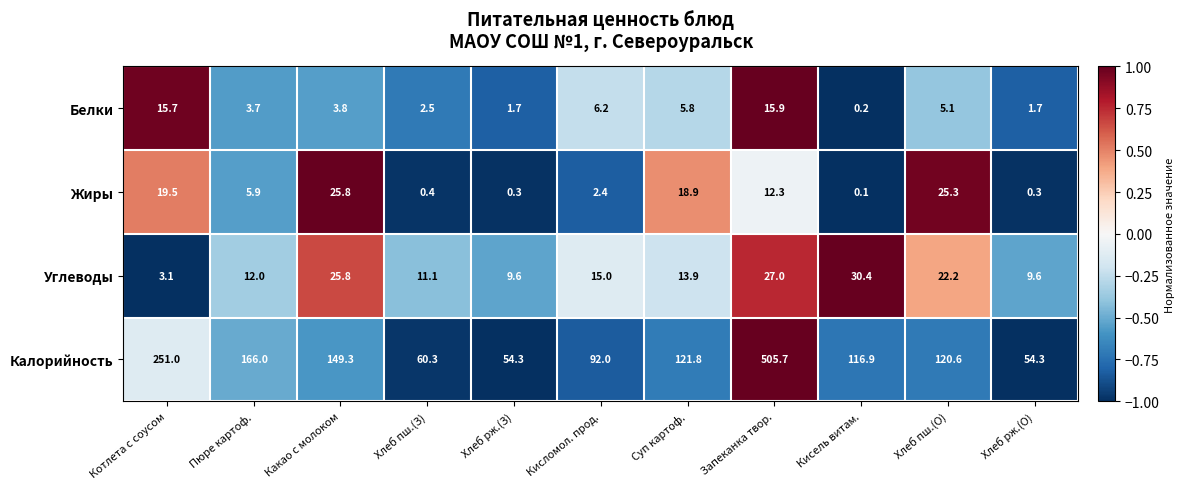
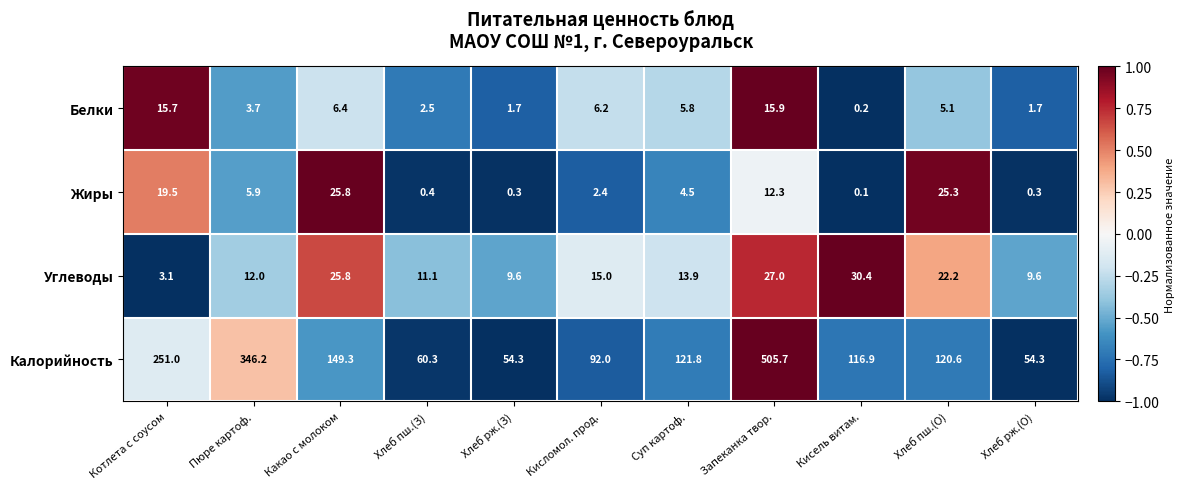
  {
    "Белки": {
      "Котлета с соусом": 15.7,
      "Пюре картоф.": 3.7,
-     "Какао с молоком": 3.8,
+     "Какао с молоком": 6.4,
      "Хлеб пш.(З)": 2.5,
      "Хлеб рж.(З)": 1.7,
      "Кисломол. прод.": 6.2,
      "Суп картоф.": 5.8,
      "Запеканка твор.": 15.9,
      "Кисель витам.": 0.2,
      "Хлеб пш.(О)": 5.1,
      "Хлеб рж.(О)": 1.7
    },
    "Жиры": {
      "Котлета с соусом": 19.5,
      "Пюре картоф.": 5.9,
      "Какао с молоком": 25.8,
      "Хлеб пш.(З)": 0.4,
      "Хлеб рж.(З)": 0.3,
      "Кисломол. прод.": 2.4,
-     "Суп картоф.": 18.9,
+     "Суп картоф.": 4.5,
      "Запеканка твор.": 12.3,
      "Кисель витам.": 0.1,
      "Хлеб пш.(О)": 25.3,
      "Хлеб рж.(О)": 0.3
    },
    "Углеводы": {
      "Котлета с соусом": 3.1,
      "Пюре картоф.": 12.0,
      "Какао с молоком": 25.8,
      "Хлеб пш.(З)": 11.1,
      "Хлеб рж.(З)": 9.6,
      "Кисломол. прод.": 15.0,
      "Суп картоф.": 13.9,
      "Запеканка твор.": 27.0,
      "Кисель витам.": 30.4,
      "Хлеб пш.(О)": 22.2,
      "Хлеб рж.(О)": 9.6
    },
    "Калорийность": {
      "Котлета с соусом": 251.0,
-     "Пюре картоф.": 166.0,
+     "Пюре картоф.": 346.2,
      "Какао с молоком": 149.3,
      "Хлеб пш.(З)": 60.3,
      "Хлеб рж.(З)": 54.3,
      "Кисломол. прод.": 92.0,
      "Суп картоф.": 121.8,
      "Запеканка твор.": 505.7,
      "Кисель витам.": 116.9,
      "Хлеб пш.(О)": 120.6,
      "Хлеб рж.(О)": 54.3
    }
  }
